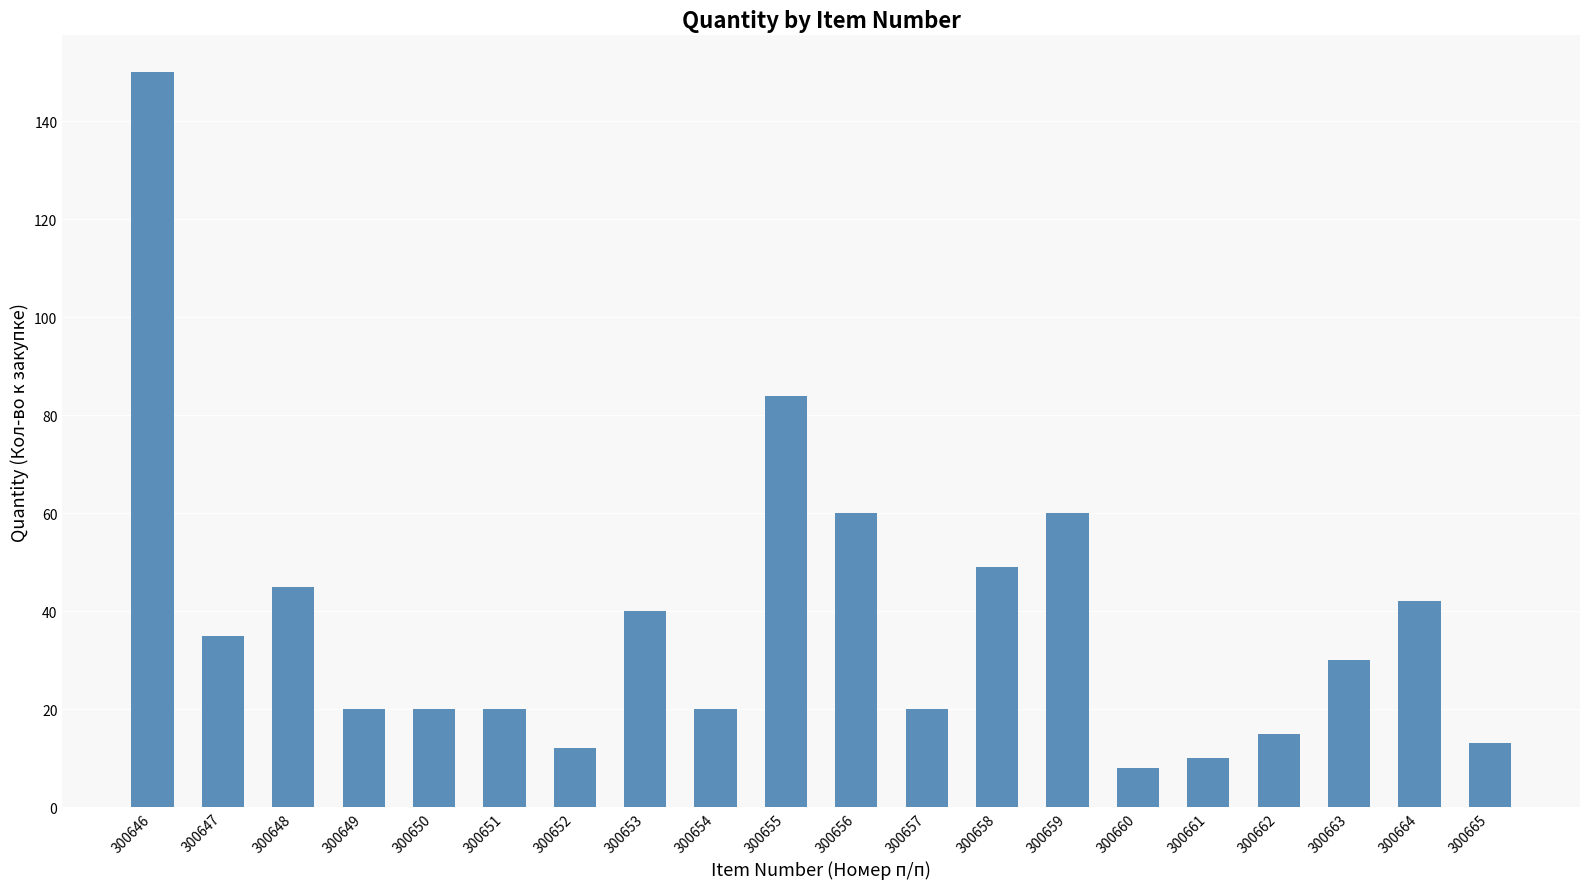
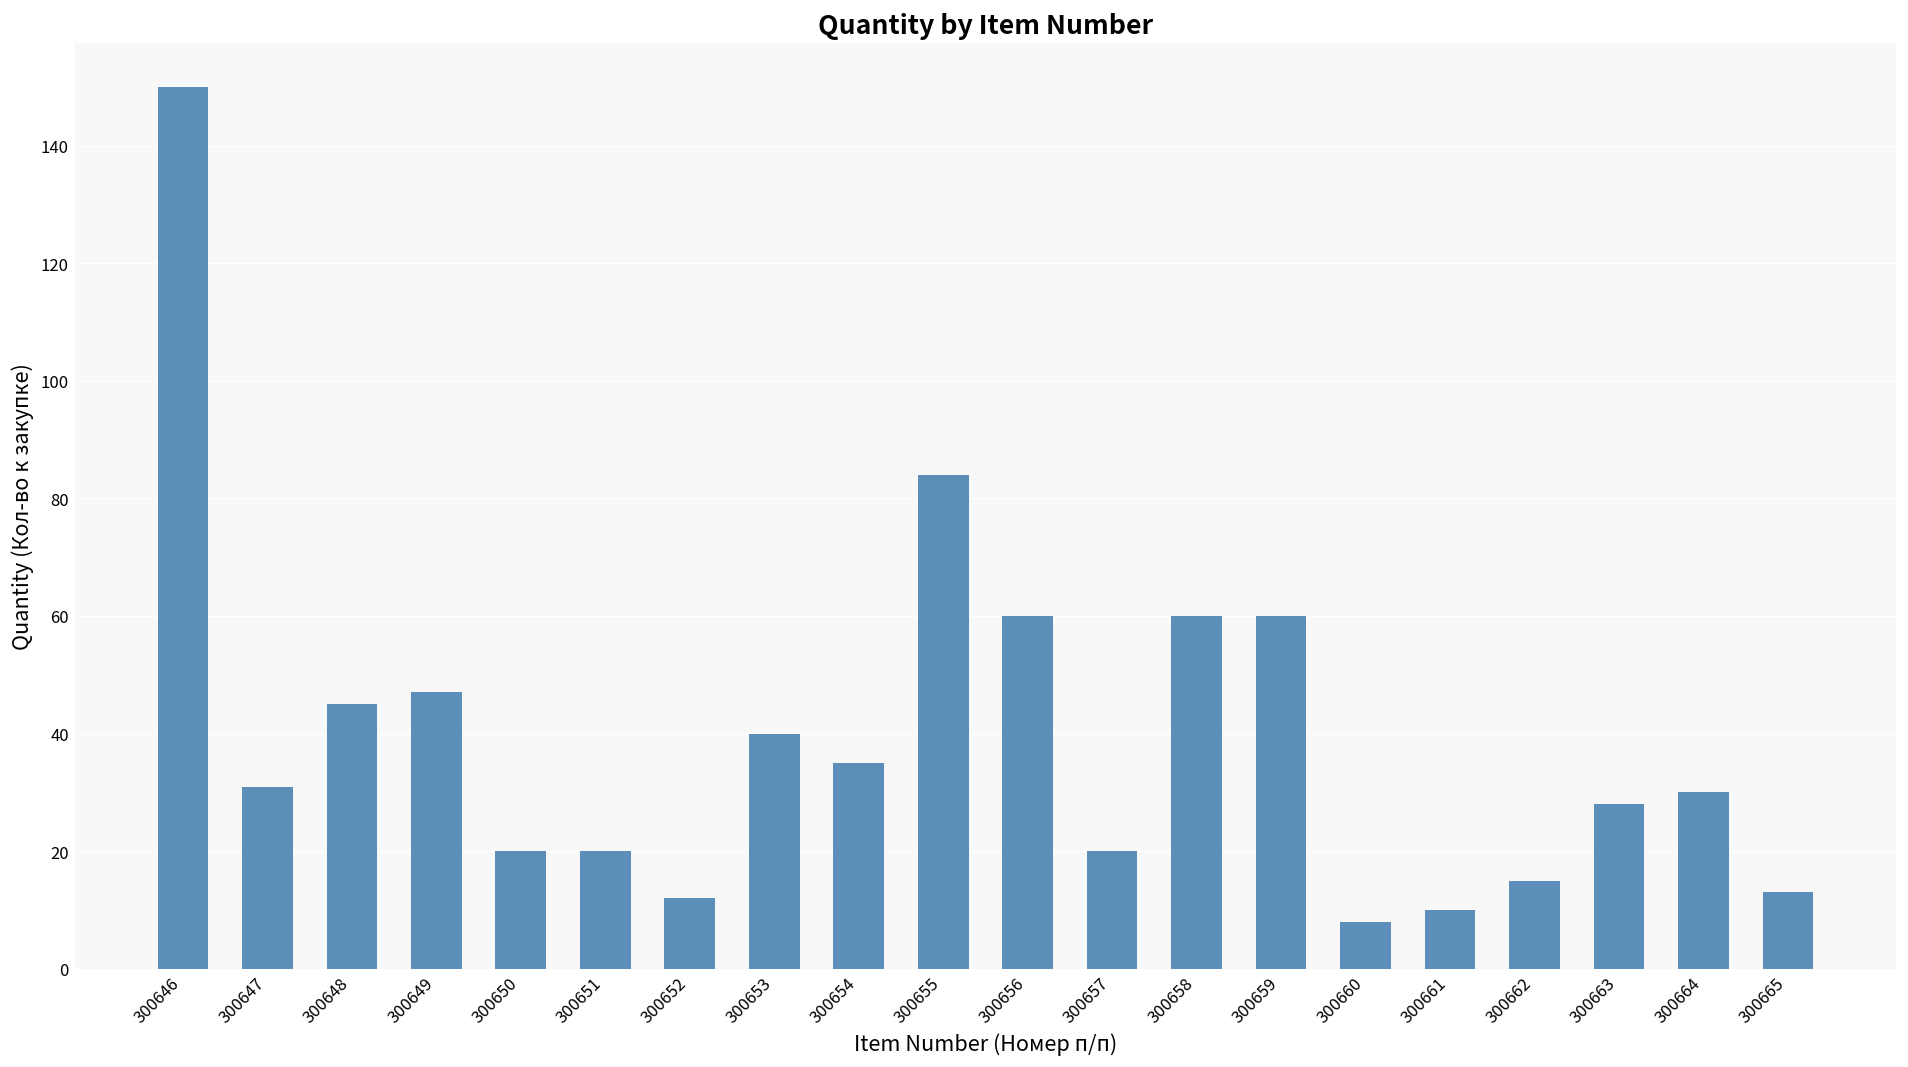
  {
    "300646": 150,
-   "300647": 35,
+   "300647": 31,
    "300648": 45,
-   "300649": 20,
+   "300649": 47,
    "300650": 20,
    "300651": 20,
    "300652": 12,
    "300653": 40,
-   "300654": 20,
+   "300654": 35,
    "300655": 84,
    "300656": 60,
    "300657": 20,
-   "300658": 49,
+   "300658": 60,
    "300659": 60,
    "300660": 8,
    "300661": 10,
    "300662": 15,
-   "300663": 30,
-   "300664": 42,
+   "300663": 28,
+   "300664": 30,
    "300665": 13
  }
